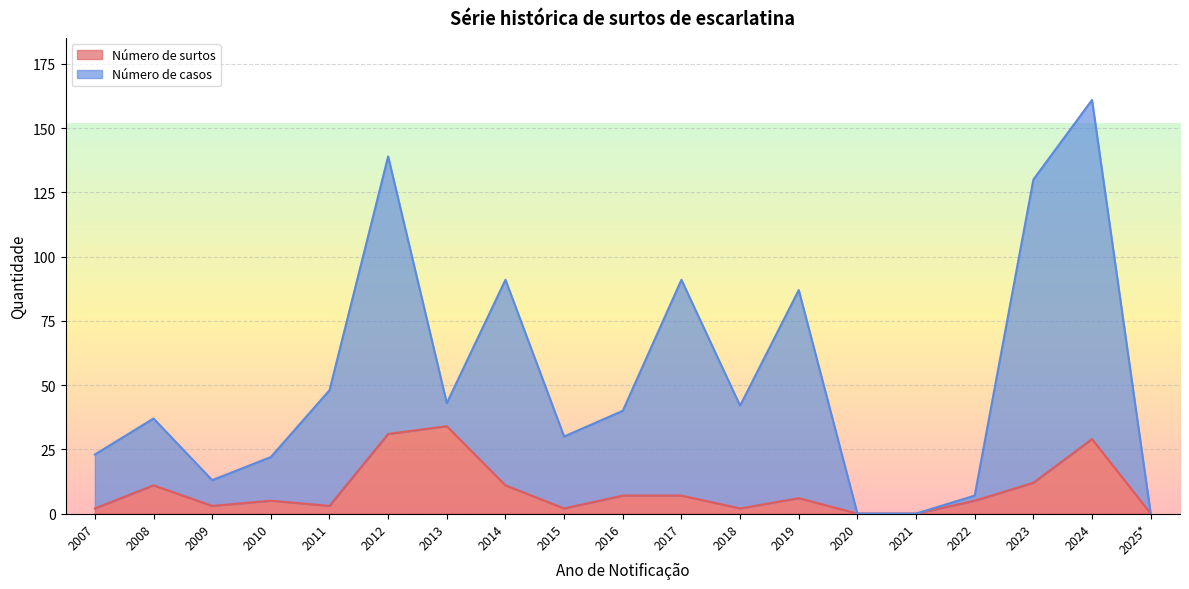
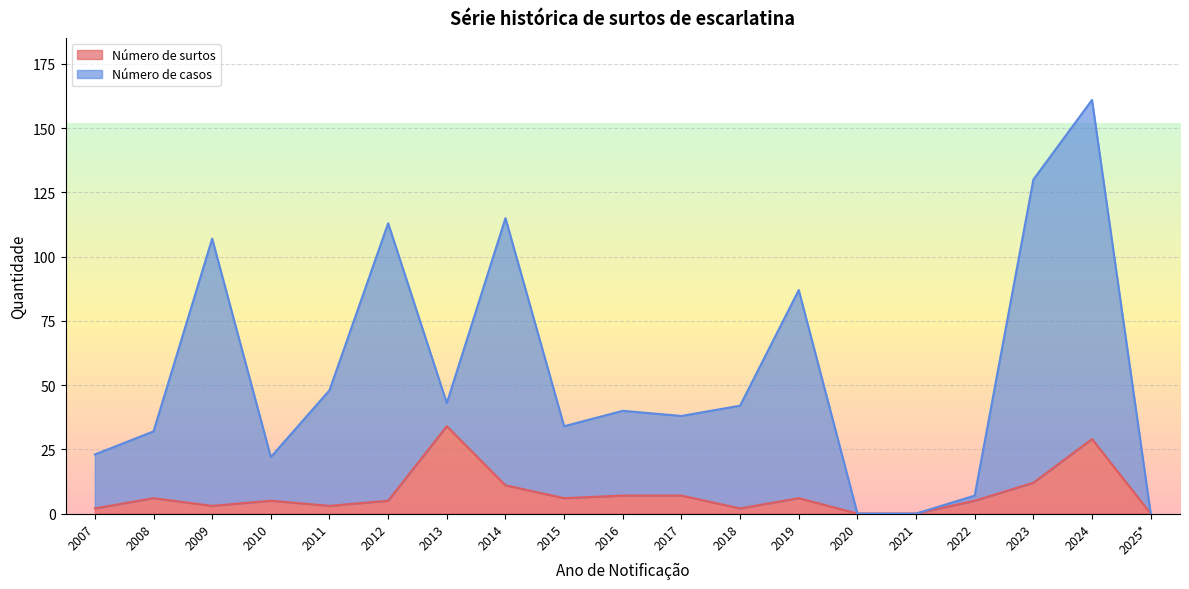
  {
    "Número de surtos": {
      "2007": 2,
-     "2008": 11,
+     "2008": 6,
      "2009": 3,
      "2010": 5,
      "2011": 3,
-     "2012": 31,
+     "2012": 5,
      "2013": 34,
      "2014": 11,
-     "2015": 2,
+     "2015": 6,
      "2016": 7,
      "2017": 7,
      "2018": 2,
      "2019": 6,
      "2022": 5,
      "2023": 12,
      "2024": 29
    },
    "Número de casos": {
      "2007": 21,
      "2008": 26,
-     "2009": 10,
+     "2009": 104,
      "2010": 17,
      "2011": 45,
      "2012": 108,
      "2013": 9,
-     "2014": 80,
+     "2014": 104,
      "2015": 28,
      "2016": 33,
-     "2017": 84,
+     "2017": 31,
      "2018": 40,
      "2019": 81,
      "2022": 2,
      "2023": 118,
      "2024": 132
    }
  }
